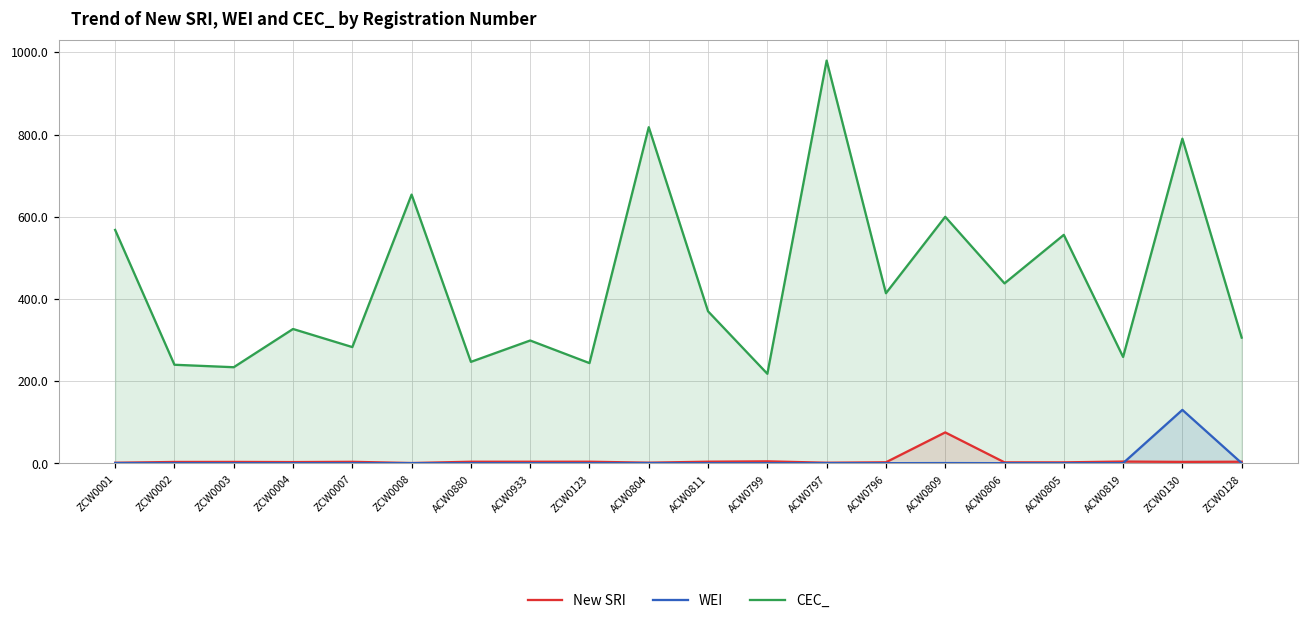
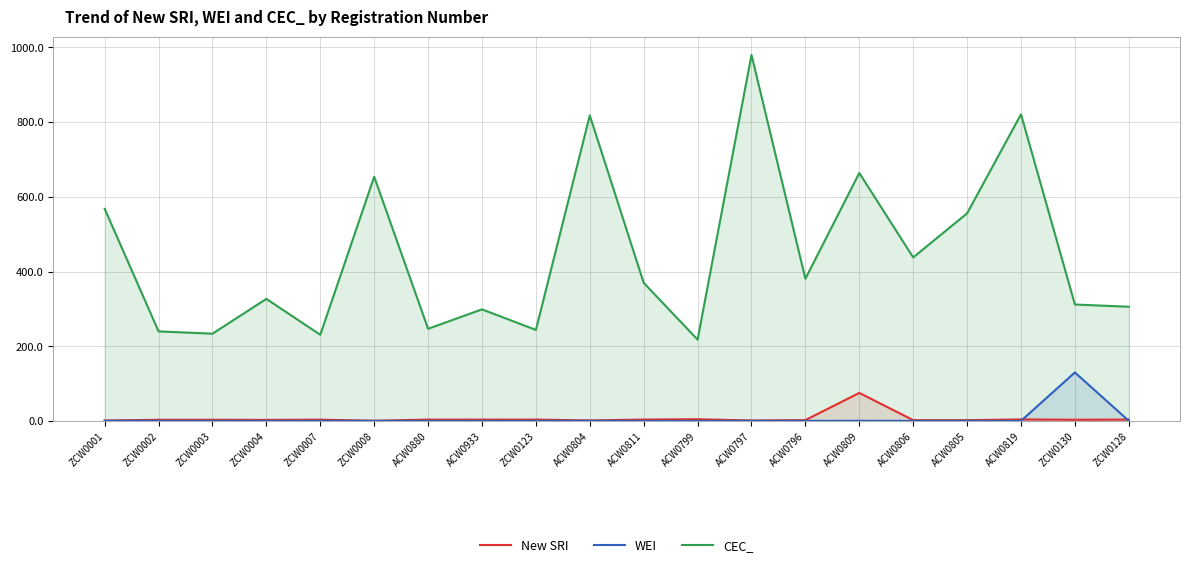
  {
    "New SRI": {
      "ACW0809": 80,
      "ZCW0130": 0
    },
    "WEI": {
      "ACW0809": 0,
      "ZCW0130": 130
    },
    "CEC_": {
      "ZCW0001": 570,
      "ZCW0002": 240,
      "ZCW0003": 230,
      "ZCW0004": 330,
-     "ZCW0007": 280,
+     "ZCW0007": 230,
      "ZCW0008": 650,
      "ACW0880": 250,
      "ACW0933": 300,
      "ZCW0123": 240,
      "ACW0804": 820,
      "ACW0811": 370,
      "ACW0799": 220,
      "ACW0797": 980,
-     "ACW0796": 410,
-     "ACW0809": 600,
+     "ACW0796": 380,
+     "ACW0809": 660,
      "ACW0806": 440,
      "ACW0805": 560,
-     "ACW0819": 260,
-     "ZCW0130": 790,
+     "ACW0819": 820,
+     "ZCW0130": 310,
      "ZCW0128": 310
    }
  }
